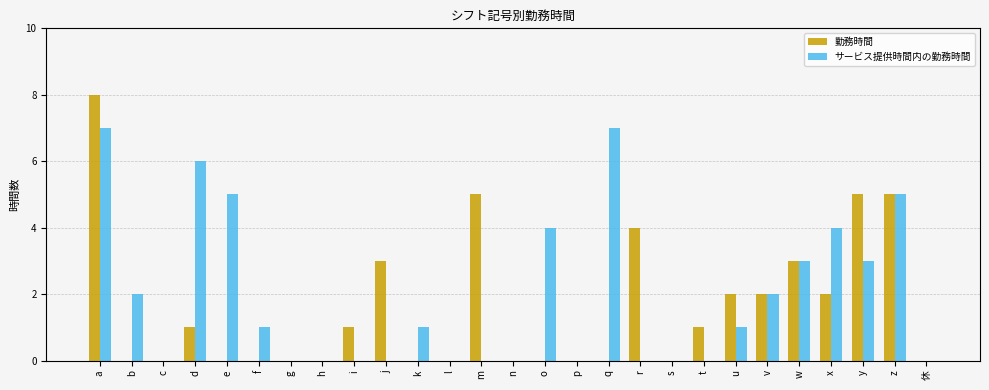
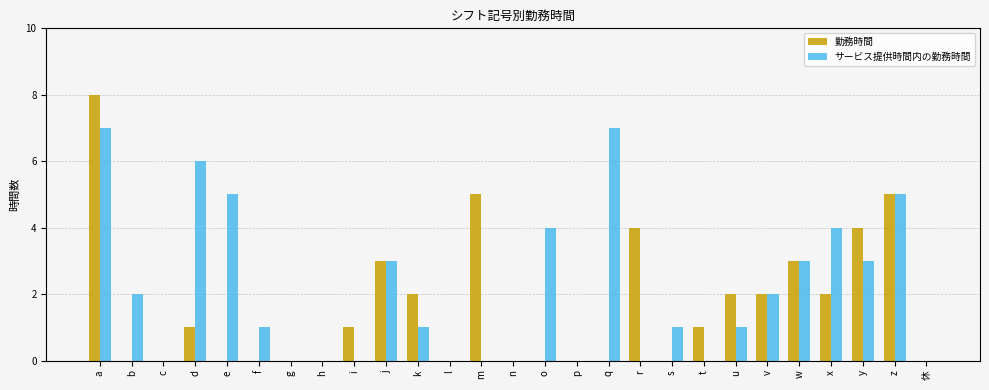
  {
    "勤務時間": {
      "a": 8,
      "b": 0,
      "c": 0,
      "d": 1,
      "e": 0,
      "f": 0,
      "g": 0,
      "h": 0,
      "i": 1,
      "j": 3,
-     "k": 0,
+     "k": 2,
      "l": 0,
      "m": 5,
      "n": 0,
      "o": 0,
      "p": 0,
      "q": 0,
      "r": 4,
      "s": 0,
      "t": 1,
      "u": 2,
      "v": 2,
      "w": 3,
      "x": 2,
-     "y": 5,
+     "y": 4,
      "z": 5,
      "休": 0
    },
    "サービス提供時間内の勤務時間": {
      "a": 7,
      "b": 2,
      "c": 0,
      "d": 6,
      "e": 5,
      "f": 1,
      "g": 0,
      "h": 0,
      "i": 0,
-     "j": 0,
+     "j": 3,
      "k": 1,
      "l": 0,
      "m": 0,
      "n": 0,
      "o": 4,
      "p": 0,
      "q": 7,
      "r": 0,
-     "s": 0,
+     "s": 1,
      "t": 0,
      "u": 1,
      "v": 2,
      "w": 3,
      "x": 4,
      "y": 3,
      "z": 5,
      "休": 0
    }
  }
